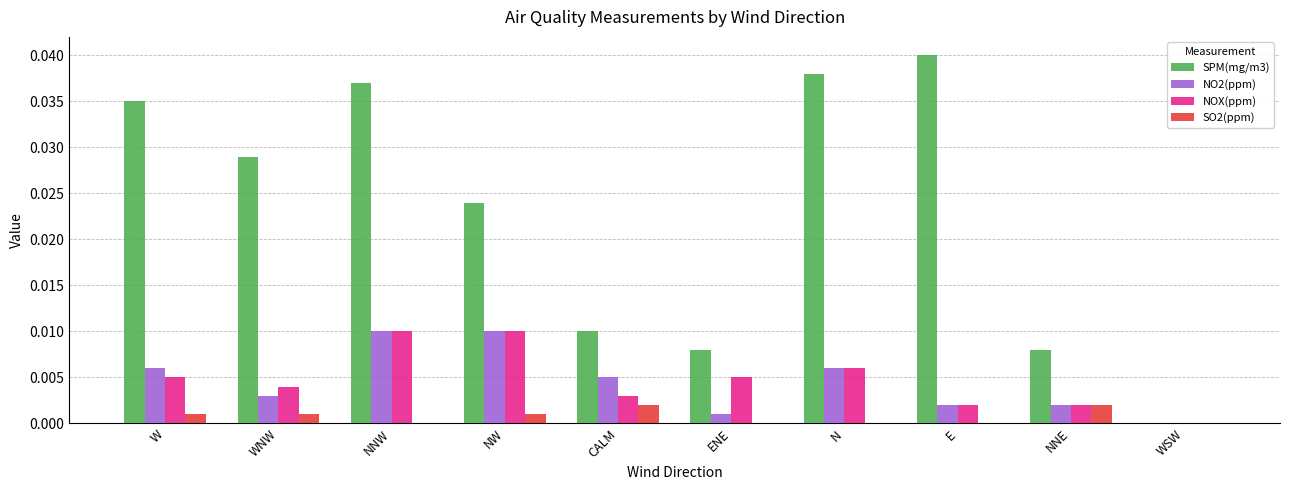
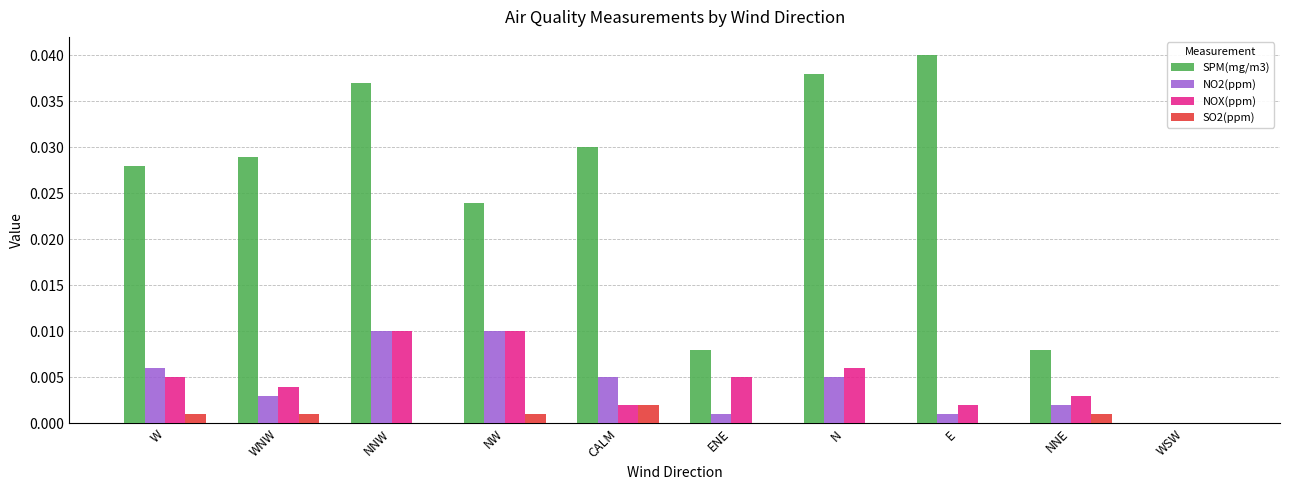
  {
    "SPM(mg/m3)": {
-     "W": 0.035,
+     "W": 0.028,
      "WNW": 0.029,
      "NNW": 0.037,
      "NW": 0.024,
-     "CALM": 0.01,
+     "CALM": 0.03,
      "ENE": 0.008,
      "N": 0.038,
      "E": 0.040,
      "NNE": 0.008,
      "WSW": 0.000
    },
    "NO2(ppm)": {
      "W": 0.006,
      "WNW": 0.003,
      "NNW": 0.010,
      "NW": 0.010,
      "CALM": 0.005,
      "ENE": 0.001,
-     "N": 0.006,
-     "E": 0.002,
+     "N": 0.005,
+     "E": 0.001,
      "NNE": 0.002,
      "WSW": 0.000
    },
    "NOX(ppm)": {
      "W": 0.005,
      "WNW": 0.004,
      "NNW": 0.010,
      "NW": 0.010,
-     "CALM": 0.003,
+     "CALM": 0.002,
      "ENE": 0.005,
      "N": 0.006,
      "E": 0.002,
-     "NNE": 0.002,
+     "NNE": 0.003,
      "WSW": 0.000
    },
    "SO2(ppm)": {
      "W": 0.001,
      "WNW": 0.001,
      "NNW": 0.000,
      "NW": 0.001,
      "CALM": 0.002,
      "ENE": 0.000,
      "N": 0.000,
      "E": 0.000,
-     "NNE": 0.002,
+     "NNE": 0.001,
      "WSW": 0.000
    }
  }
